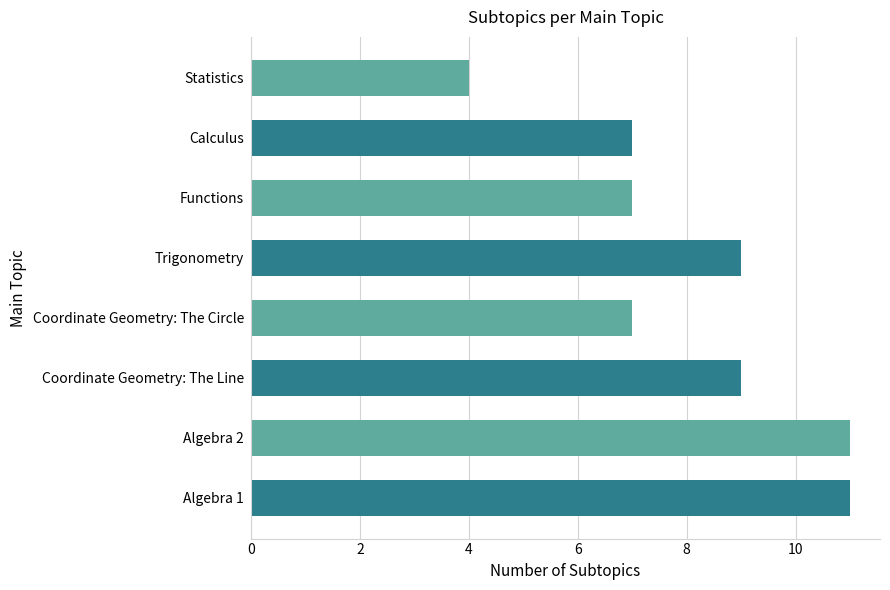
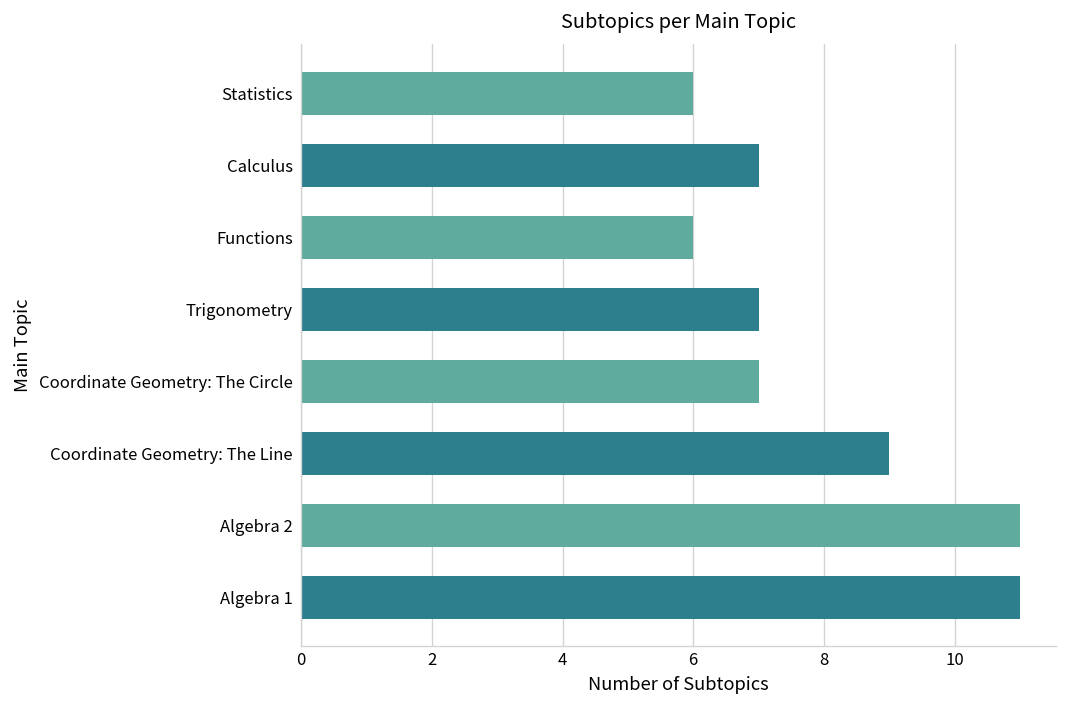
  {
-   "Statistics": 4,
+   "Statistics": 6,
    "Calculus": 7,
-   "Functions": 7,
-   "Trigonometry": 9,
+   "Functions": 6,
+   "Trigonometry": 7,
    "Coordinate Geometry: The Circle": 7,
    "Coordinate Geometry: The Line": 9,
    "Algebra 2": 11,
    "Algebra 1": 11
  }
